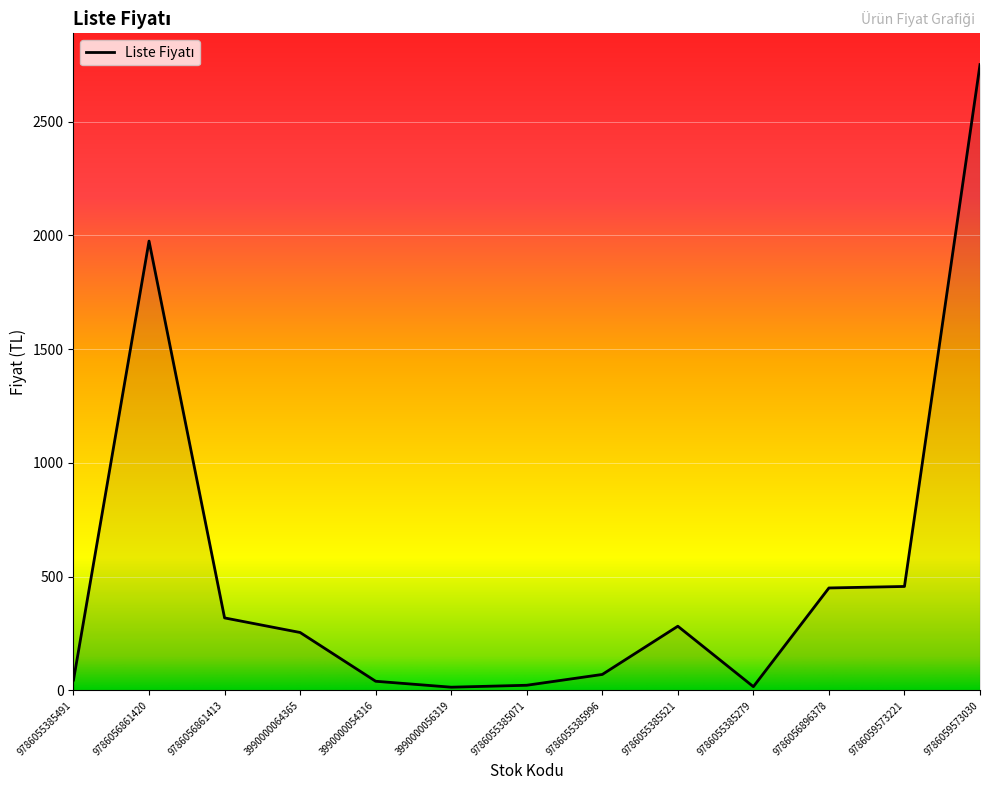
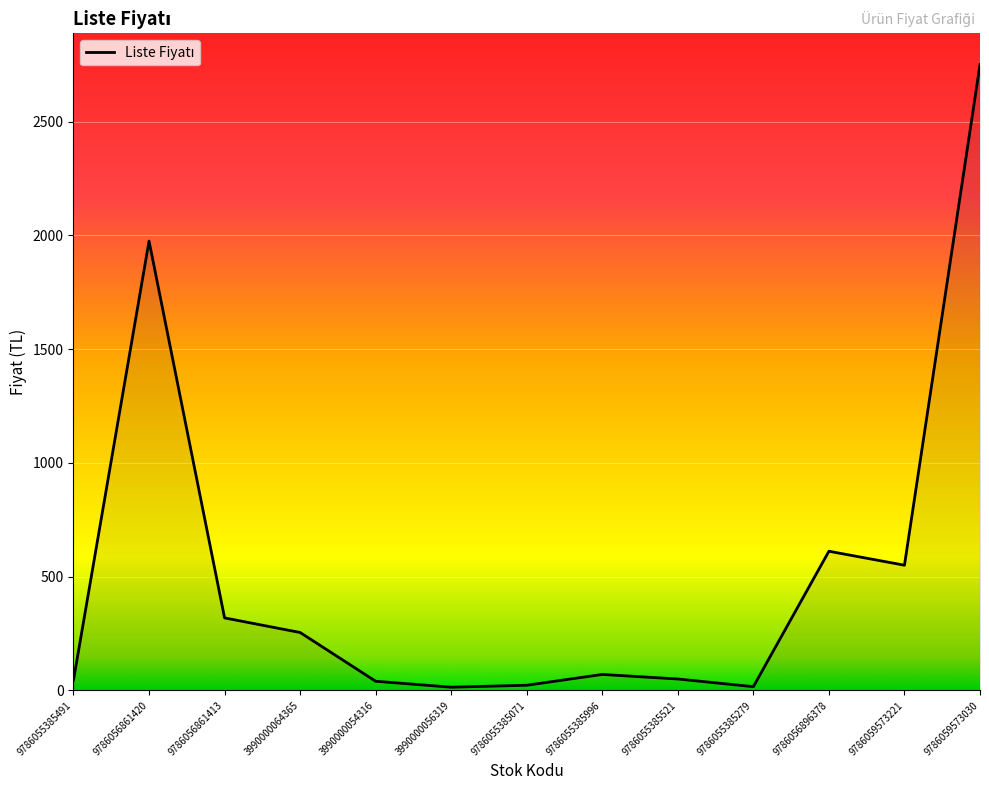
  {
    "9786055385491": 50,
    "9786056861420": 1970,
    "9786056861413": 320,
    "3990000064365": 250,
    "3990000054316": 40,
    "3990000056319": 10,
    "9786055385071": 20,
    "9786055385996": 70,
-   "9786055385521": 280,
+   "9786055385521": 50,
    "9786055385279": 20,
-   "9786056896378": 450,
-   "9786059573221": 460,
+   "9786056896378": 610,
+   "9786059573221": 550,
    "9786059573030": 2750
  }
